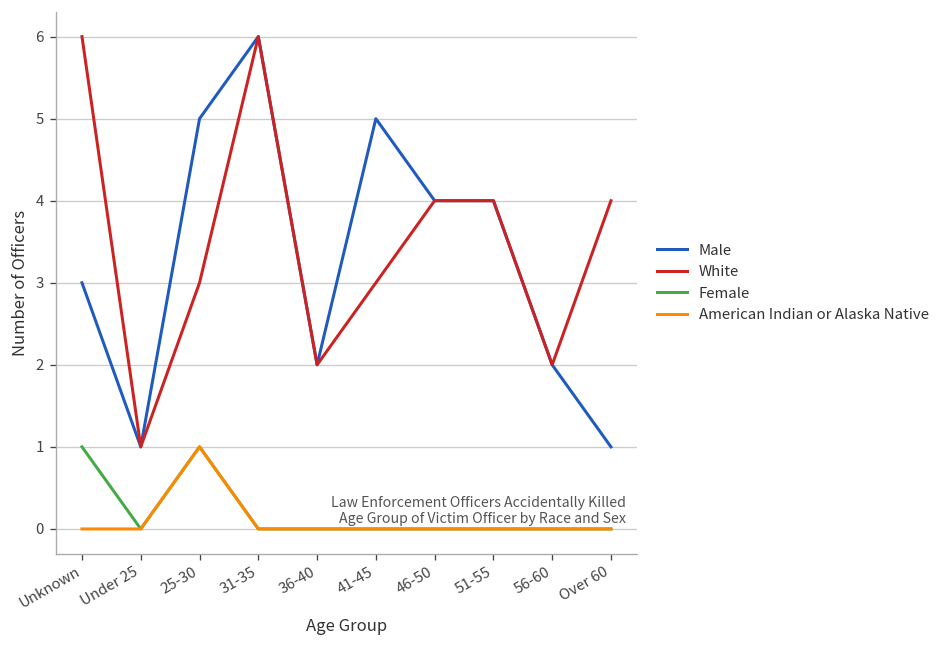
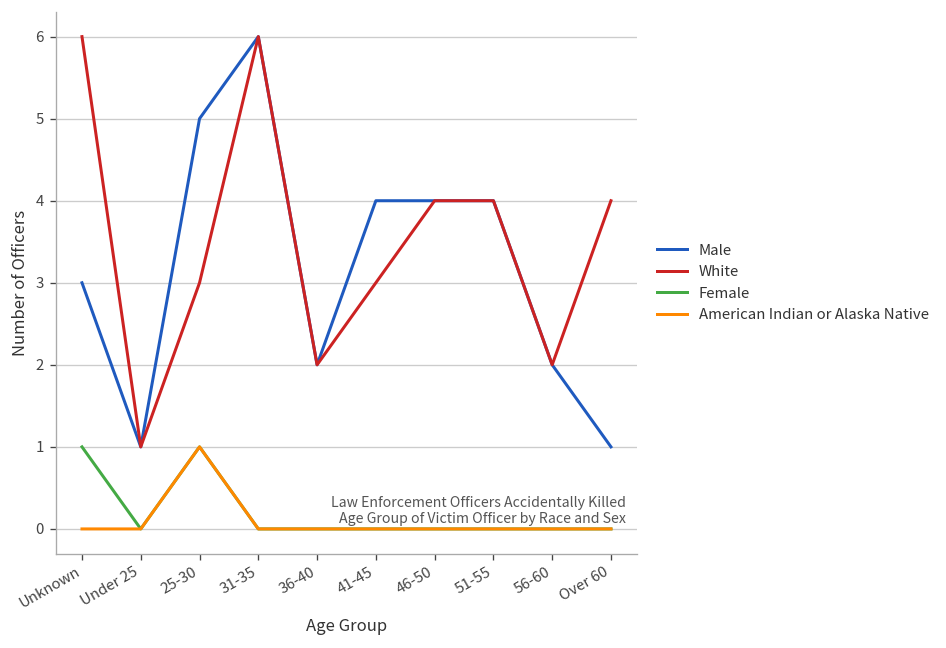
  {
    "Male": {
      "Unknown": 3,
      "25-30": 5,
-     "41-45": 5,
+     "41-45": 4,
      "Over 60": 1
    },
    "White": {
      "Unknown": 6,
      "25-30": 3,
      "41-45": 3,
      "Over 60": 4
    },
    "Female": {
      "Unknown": 1
    },
    "American Indian or Alaska Native": {
      "Unknown": 0
    }
  }
